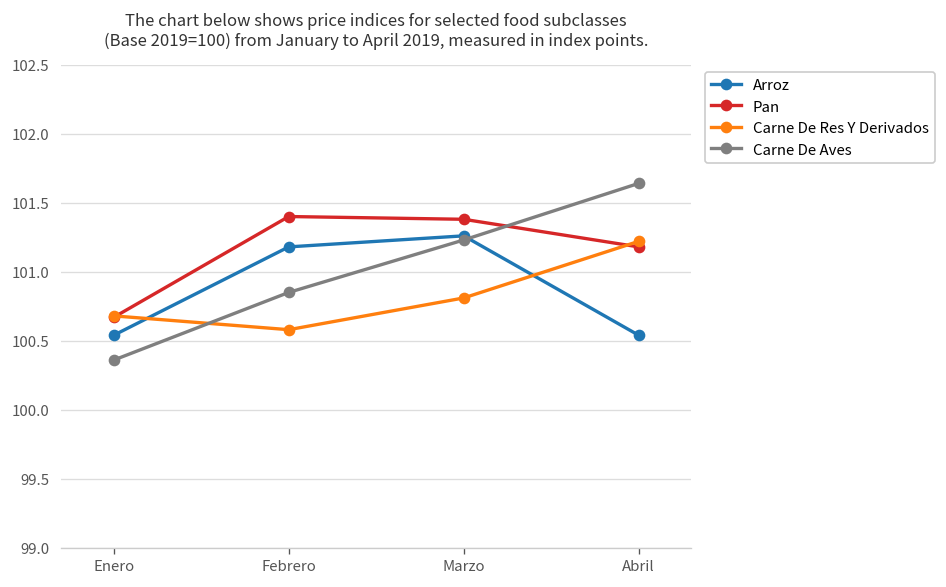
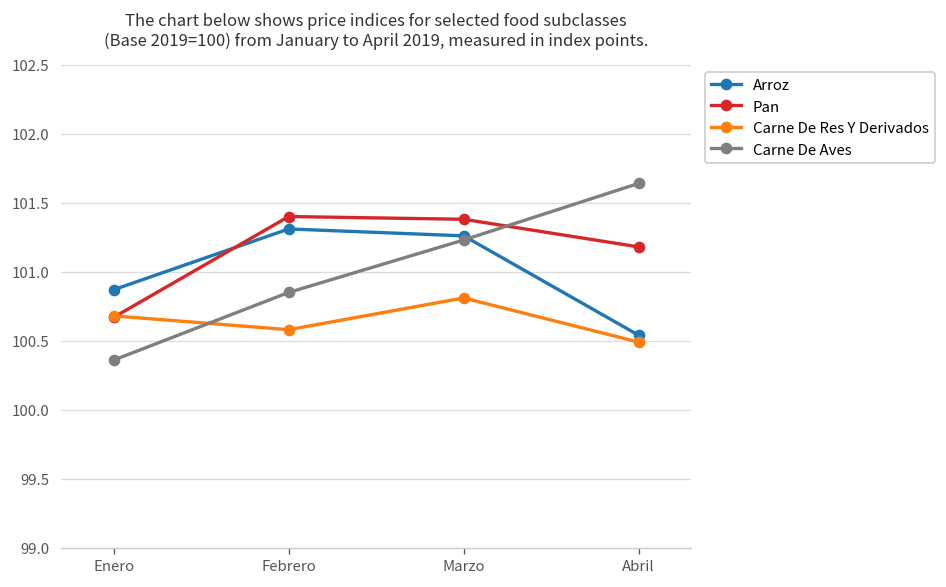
  {
    "Arroz": {
-     "Enero": 100.54,
-     "Febrero": 101.18,
+     "Enero": 100.87,
+     "Febrero": 101.31,
      "Marzo": 101.26,
      "Abril": 100.54
    },
    "Pan": {
      "Febrero": 101.40,
      "Marzo": 101.38,
      "Abril": 101.18
    },
    "Carne De Res Y Derivados": {
      "Febrero": 100.58,
      "Marzo": 100.81,
-     "Abril": 101.22
+     "Abril": 100.49
    },
    "Carne De Aves": {
      "Enero": 100.36,
      "Febrero": 100.85,
      "Marzo": 101.23,
      "Abril": 101.64
    }
  }
